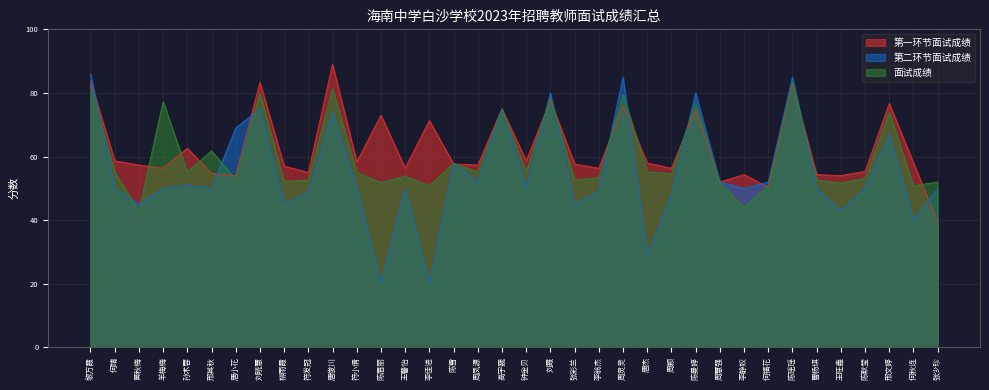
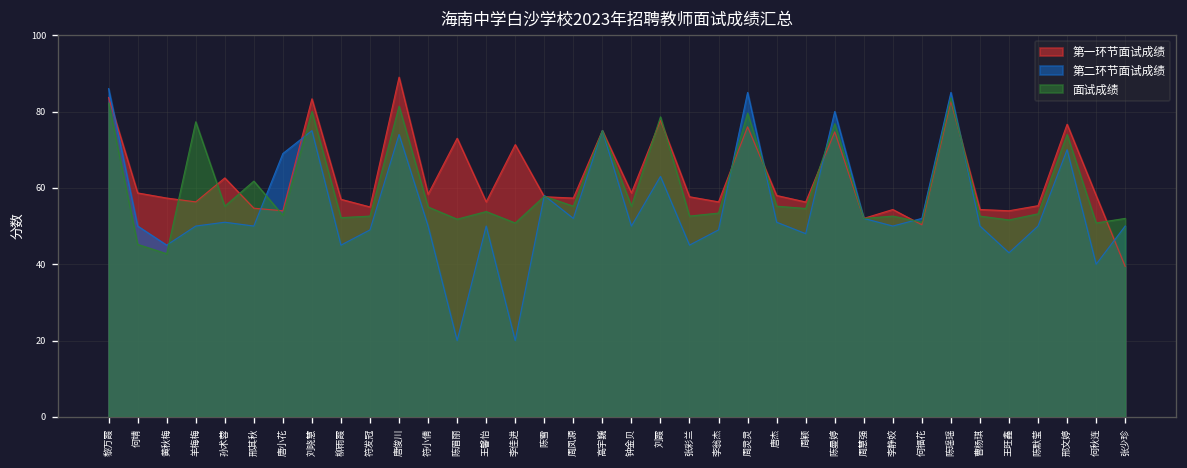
  {
    "第一环节面试成绩": {
      "黎万霞": 84,
      "何靖": 59,
      "黄秋梅": 57,
      "羊梅梅": 56,
      "孙术蓉": 63,
      "邢其秋": 55,
      "唐小花": 54,
      "刘晓慧": 83,
      "柳雨霞": 57,
      "符发冠": 55,
      "唐俊川": 89,
      "符小倩": 58,
      "陈眉丽": 73,
      "王馨怡": 56,
      "李佳进": 71,
      "周凤源": 57,
      "钟金贝": 59,
      "刘霞": 78,
      "张彩兰": 58,
      "李翁杰": 56,
      "周灵灵": 76,
      "唐杰": 58,
      "周颖": 56,
      "陈曼婷": 75,
      "李静姣": 54,
      "陈瑶瑶": 83,
      "曹杨琪": 54,
      "王旺鑫": 54,
      "陈默莹": 55,
      "邢文婷": 77,
      "何秋连": 58,
      "张少珍": 39
    },
    "第二环节面试成绩": {
      "黎万霞": 86,
      "何靖": 50,
      "黄秋梅": 45,
      "羊梅梅": 50,
      "孙术蓉": 51,
      "邢其秋": 50,
      "唐小花": 69,
      "刘晓慧": 75,
      "柳雨霞": 45,
      "符发冠": 49,
      "唐俊川": 74,
      "符小倩": 50,
      "陈眉丽": 20,
      "王馨怡": 50,
      "李佳进": 20,
      "周凤源": 52,
      "钟金贝": 50,
-     "刘霞": 80,
+     "刘霞": 63,
      "张彩兰": 45,
      "李翁杰": 49,
      "周灵灵": 85,
-     "唐杰": 29,
+     "唐杰": 51,
      "周颖": 48,
      "陈曼婷": 80,
      "李静姣": 50,
      "何福花": 52,
      "陈瑶瑶": 85,
      "曹杨琪": 50,
      "王旺鑫": 43,
      "陈默莹": 50,
-     "邢文婷": 67,
+     "邢文婷": 70,
      "何秋连": 40,
      "张少珍": 50
    },
    "面试成绩": {
      "黎万霞": 82,
-     "何靖": 55,
+     "何靖": 45,
      "黄秋梅": 43,
      "羊梅梅": 77,
      "孙术蓉": 55,
      "邢其秋": 62,
      "唐小花": 53,
      "刘晓慧": 80,
      "柳雨霞": 52,
      "符发冠": 53,
      "唐俊川": 81,
      "符小倩": 55,
      "陈眉丽": 52,
      "王馨怡": 54,
      "李佳进": 51,
      "周凤源": 55,
      "钟金贝": 55,
      "刘霞": 79,
      "张彩兰": 53,
      "李翁杰": 53,
      "周灵灵": 80,
      "唐杰": 55,
      "周颖": 55,
      "陈曼婷": 77,
-     "李静姣": 44,
+     "李静姣": 53,
      "陈瑶瑶": 84,
      "曹杨琪": 53,
      "王旺鑫": 52,
      "陈默莹": 53,
      "邢文婷": 74,
      "何秋连": 51,
      "张少珍": 52
    }
  }
